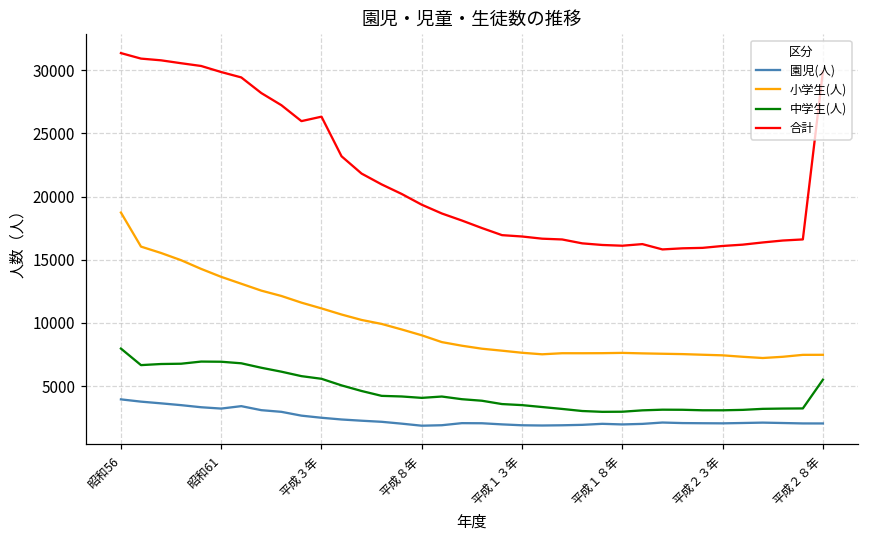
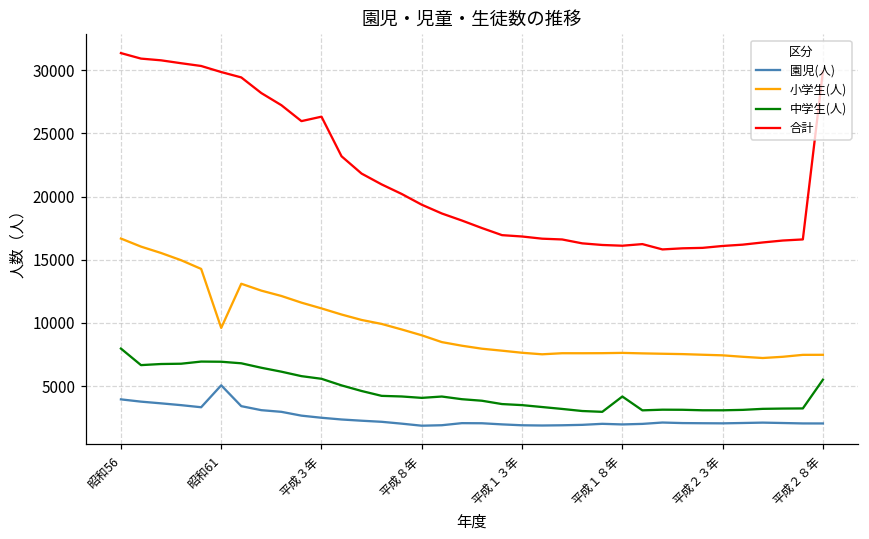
  {
    "園児(人)": {
      "昭和56": 3900,
-     "昭和61": 3200,
+     "昭和61": 5100,
      "平成３年": 2500,
      "平成８年": 1900,
      "平成１３年": 1900,
      "平成１８年": 2000,
      "平成２３年": 2100,
      "平成２８年": 2000
    },
    "小学生(人)": {
-     "昭和56": 18700,
-     "昭和61": 13600,
+     "昭和56": 16700,
+     "昭和61": 9600,
      "平成３年": 11100,
      "平成８年": 9000,
      "平成１３年": 7600,
      "平成１８年": 7600,
      "平成２３年": 7400,
      "平成２８年": 7500
    },
    "中学生(人)": {
      "昭和56": 8000,
      "昭和61": 6900,
      "平成３年": 5600,
      "平成８年": 4100,
      "平成１３年": 3500,
-     "平成１８年": 3000,
+     "平成１８年": 4200,
      "平成２３年": 3100,
      "平成２８年": 5500
    },
    "合計": {
      "昭和56": 31400,
      "昭和61": 29900,
      "平成３年": 26300,
      "平成８年": 19400,
      "平成１３年": 16800,
      "平成１８年": 16100,
      "平成２３年": 16100
    }
  }
